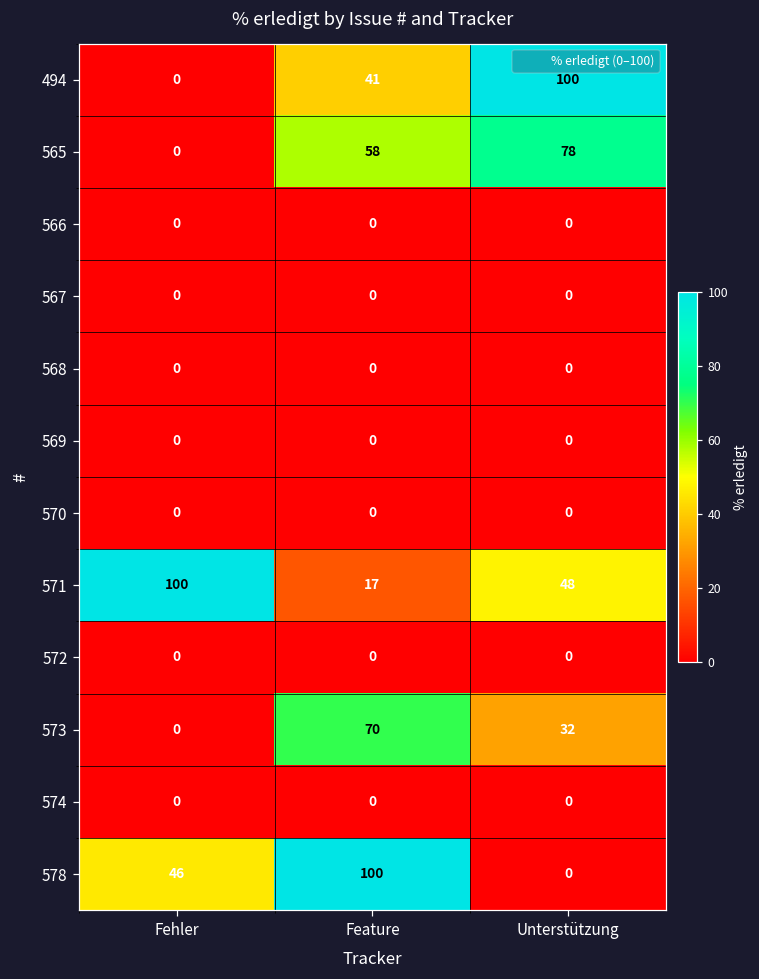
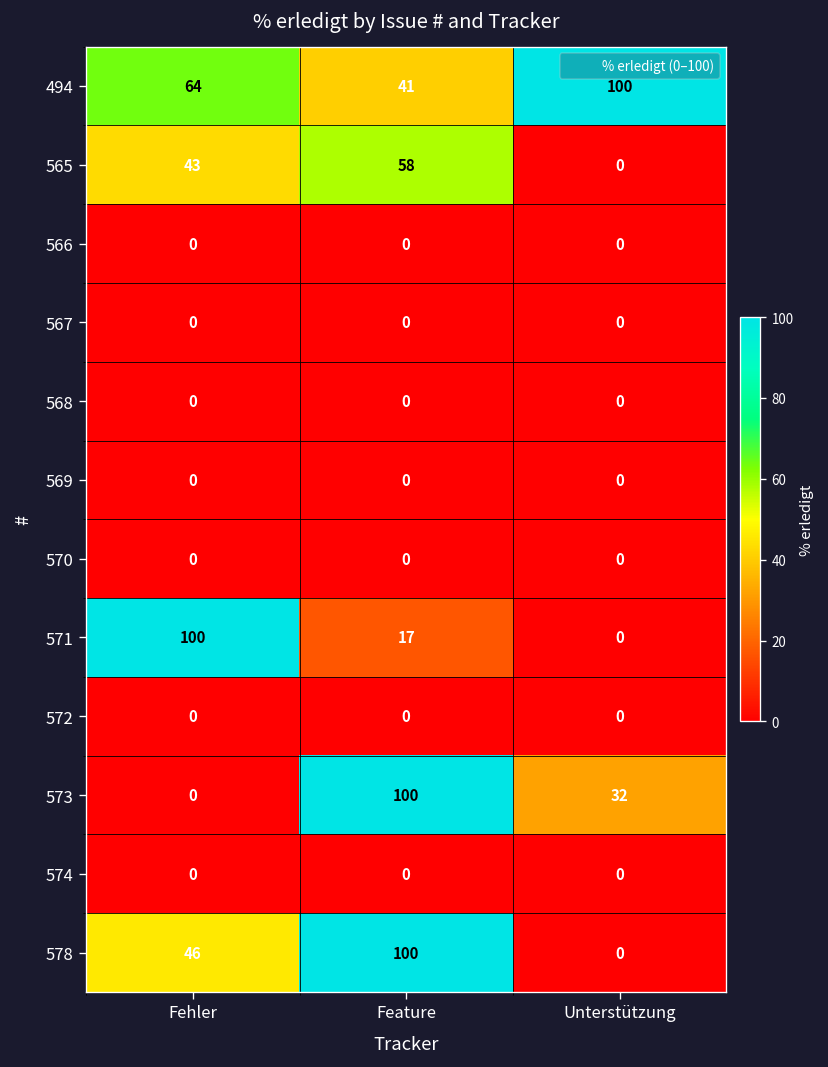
  {
    "494": {
-     "Fehler": 0,
+     "Fehler": 64,
      "Feature": 41,
      "Unterstützung": 100
    },
    "565": {
-     "Fehler": 0,
+     "Fehler": 43,
      "Feature": 58,
-     "Unterstützung": 78
+     "Unterstützung": 0
    },
    "566": {
      "Fehler": 0,
      "Feature": 0,
      "Unterstützung": 0
    },
    "567": {
      "Fehler": 0,
      "Feature": 0,
      "Unterstützung": 0
    },
    "568": {
      "Fehler": 0,
      "Feature": 0,
      "Unterstützung": 0
    },
    "569": {
      "Fehler": 0,
      "Feature": 0,
      "Unterstützung": 0
    },
    "570": {
      "Fehler": 0,
      "Feature": 0,
      "Unterstützung": 0
    },
    "571": {
      "Fehler": 100,
      "Feature": 17,
-     "Unterstützung": 48
+     "Unterstützung": 0
    },
    "572": {
      "Fehler": 0,
      "Feature": 0,
      "Unterstützung": 0
    },
    "573": {
      "Fehler": 0,
-     "Feature": 70,
+     "Feature": 100,
      "Unterstützung": 32
    },
    "574": {
      "Fehler": 0,
      "Feature": 0,
      "Unterstützung": 0
    },
    "578": {
      "Fehler": 46,
      "Feature": 100,
      "Unterstützung": 0
    }
  }
